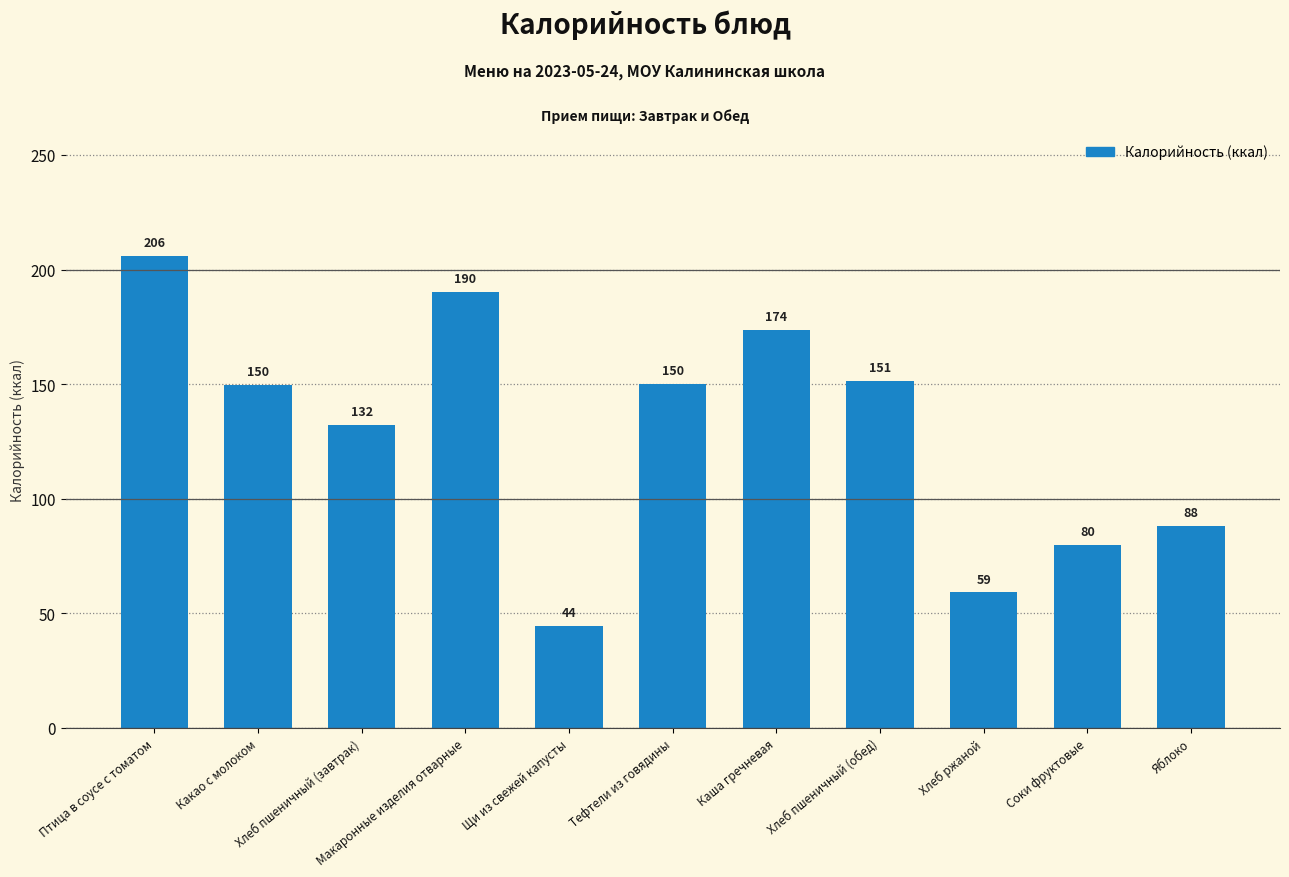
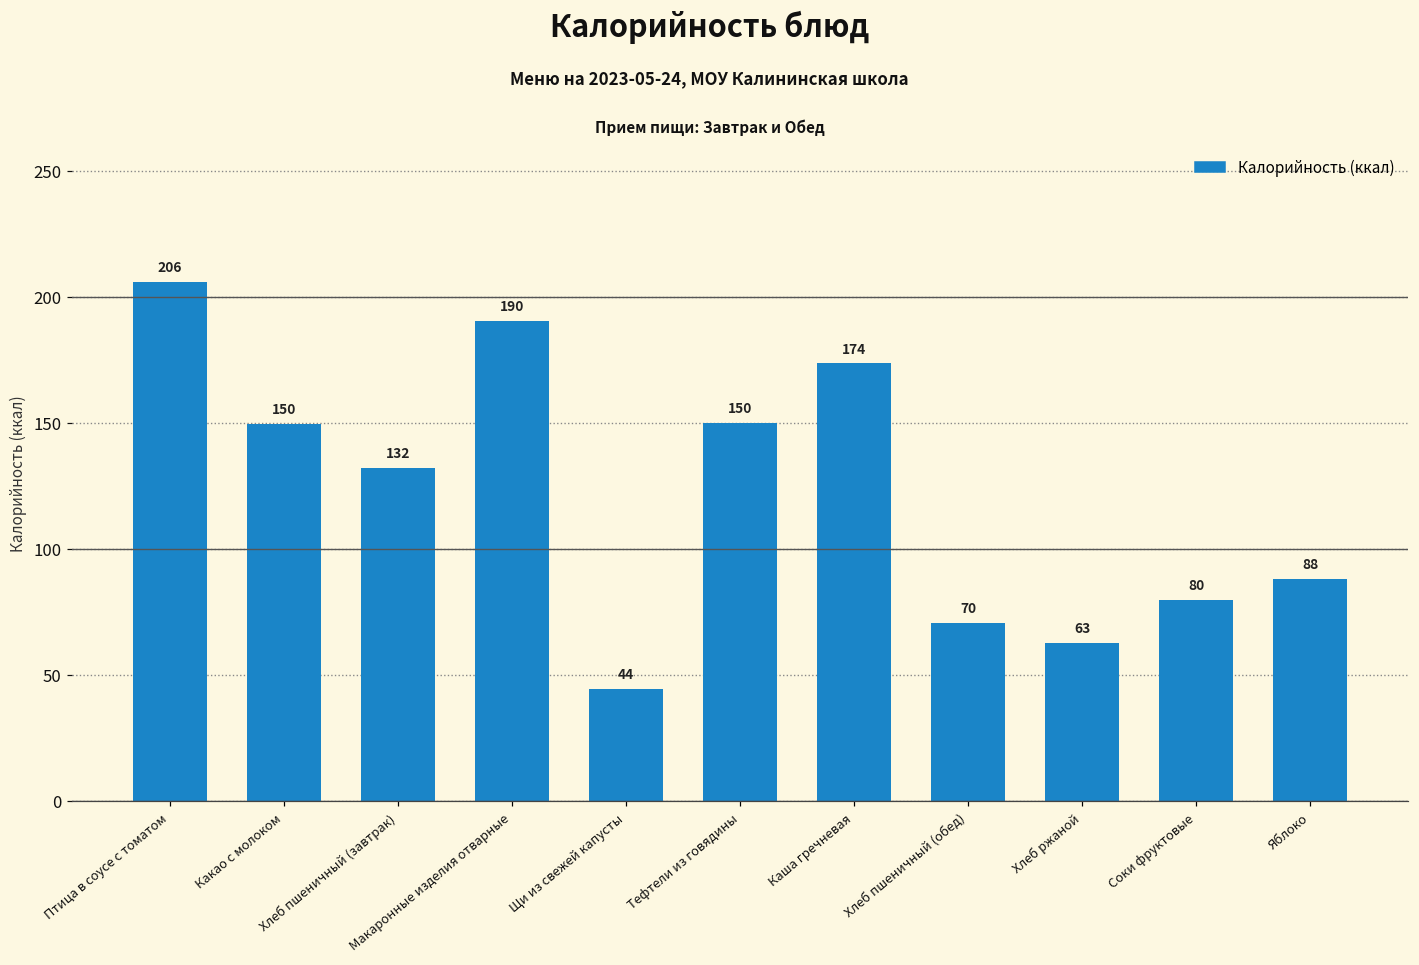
  {
    "Птица в соусе с томатом": 206,
    "Какао с молоком": 150,
    "Хлеб пшеничный (завтрак)": 132,
    "Макаронные изделия отварные": 190,
    "Щи из свежей капусты": 44,
    "Тефтели из говядины": 150,
    "Каша гречневая": 174,
-   "Хлеб пшеничный (обед)": 151,
-   "Хлеб ржаной": 59,
+   "Хлеб пшеничный (обед)": 70,
+   "Хлеб ржаной": 63,
    "Соки фруктовые": 80,
    "Яблоко": 88
  }
